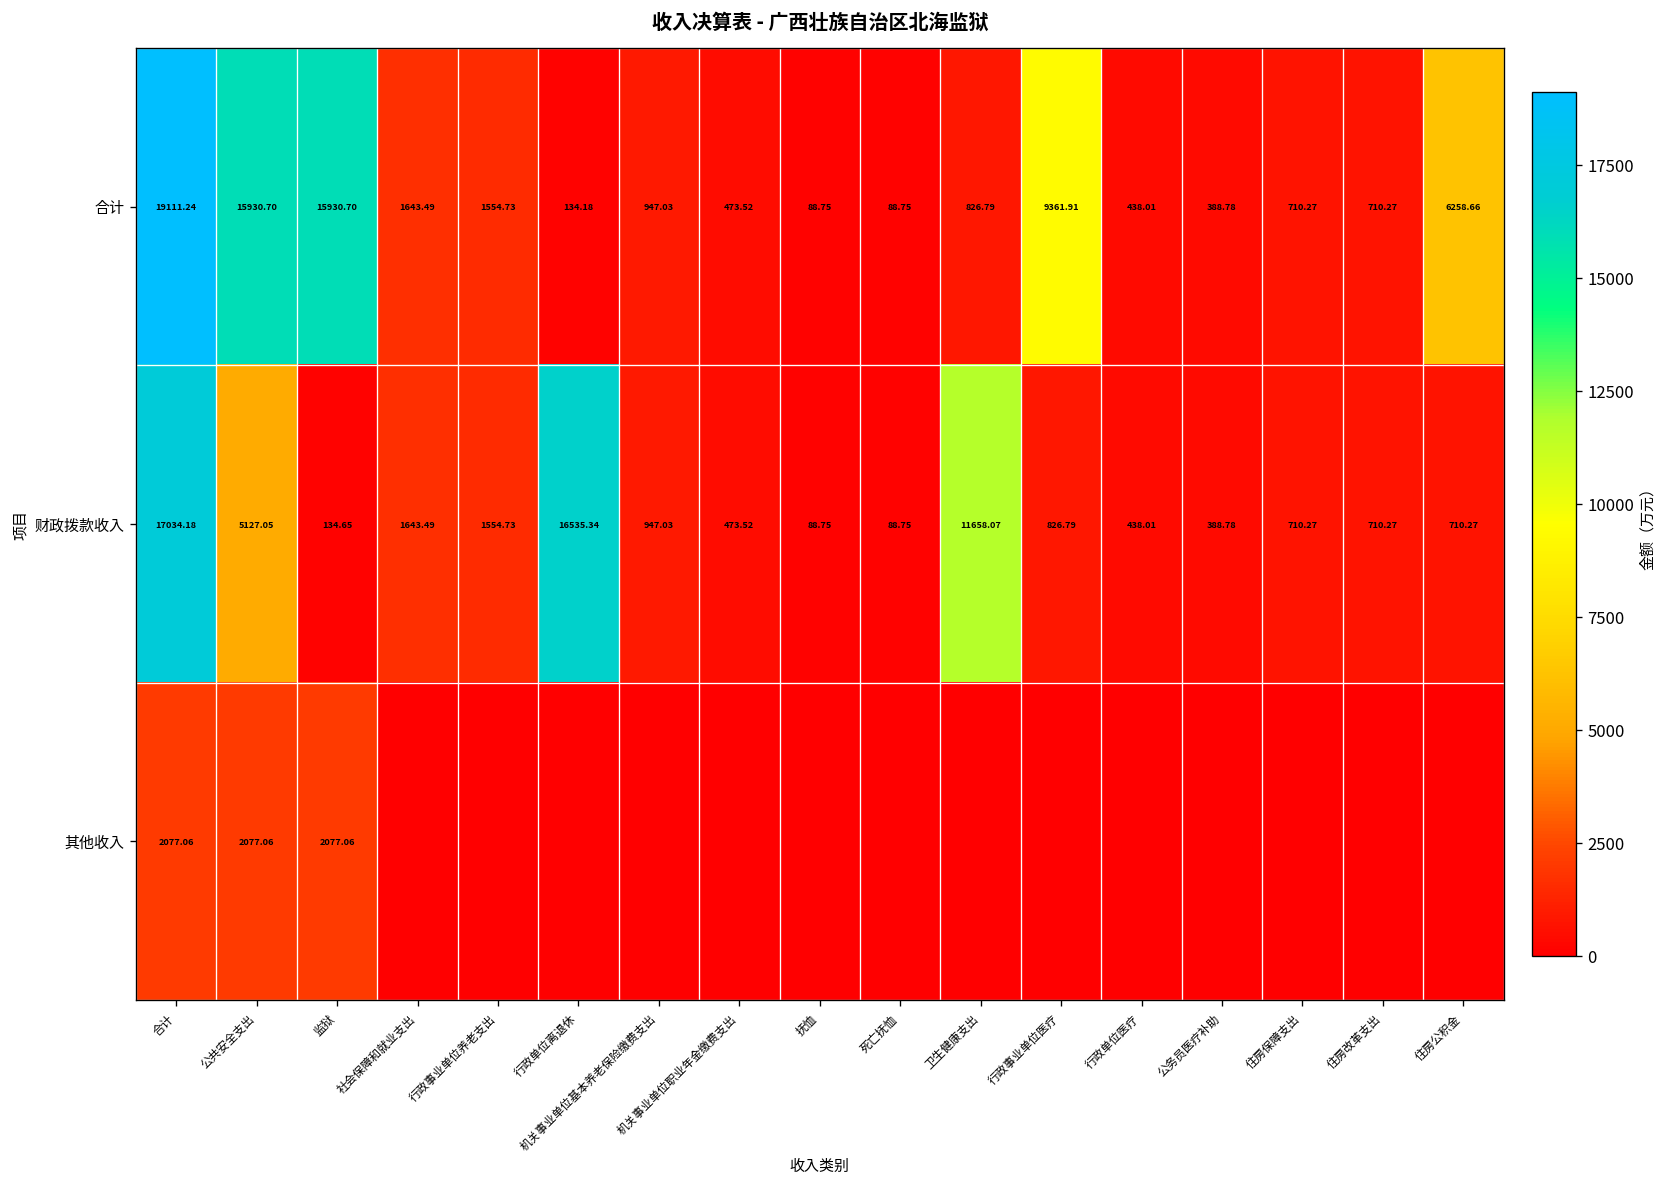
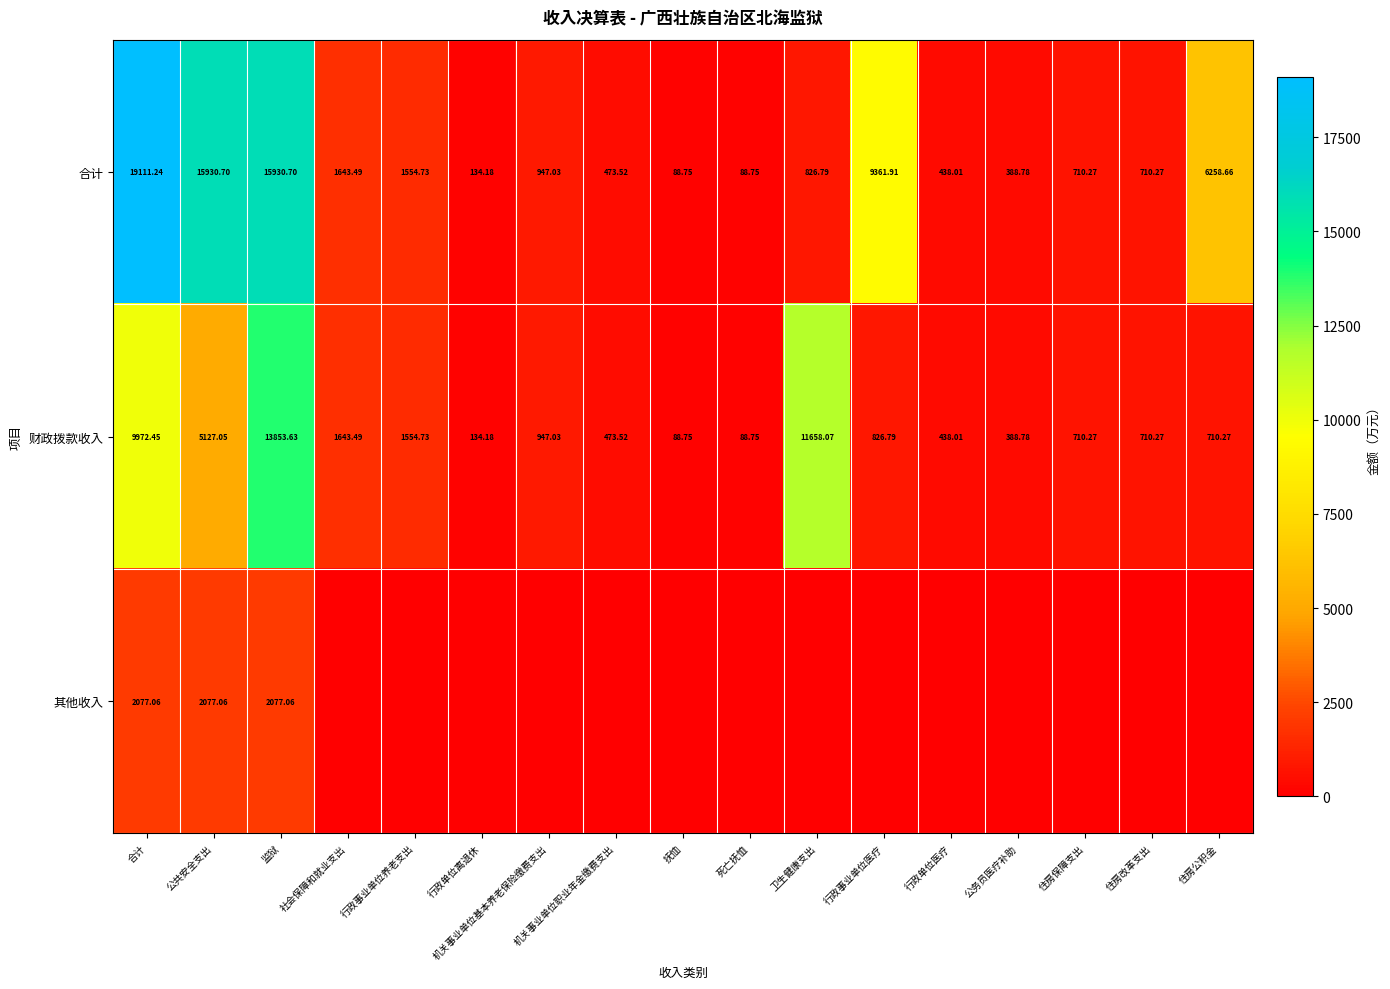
  {
    "合计": {
      "合计": 19111.24,
      "公共安全支出": 15930.70,
      "监狱": 15930.70,
      "社会保障和就业支出": 1643.49,
      "行政事业单位养老支出": 1554.73,
      "行政单位离退休": 134.18,
      "机关事业单位基本养老保险缴费支出": 947.03,
      "机关事业单位职业年金缴费支出": 473.52,
      "抚恤": 88.75,
      "死亡抚恤": 88.75,
      "卫生健康支出": 826.79,
      "行政事业单位医疗": 9361.91,
      "行政单位医疗": 438.01,
      "公务员医疗补助": 388.78,
      "住房保障支出": 710.27,
      "住房改革支出": 710.27,
      "住房公积金": 6258.66
    },
    "财政拨款收入": {
-     "合计": 17034.18,
+     "合计": 9972.45,
      "公共安全支出": 5127.05,
-     "监狱": 134.65,
+     "监狱": 13853.63,
      "社会保障和就业支出": 1643.49,
      "行政事业单位养老支出": 1554.73,
-     "行政单位离退休": 16535.34,
+     "行政单位离退休": 134.18,
      "机关事业单位基本养老保险缴费支出": 947.03,
      "机关事业单位职业年金缴费支出": 473.52,
      "抚恤": 88.75,
      "死亡抚恤": 88.75,
      "卫生健康支出": 11658.07,
      "行政事业单位医疗": 826.79,
      "行政单位医疗": 438.01,
      "公务员医疗补助": 388.78,
      "住房保障支出": 710.27,
      "住房改革支出": 710.27,
      "住房公积金": 710.27
    },
    "其他收入": {
      "合计": 2077.06,
      "公共安全支出": 2077.06,
      "监狱": 2077.06
    }
  }
